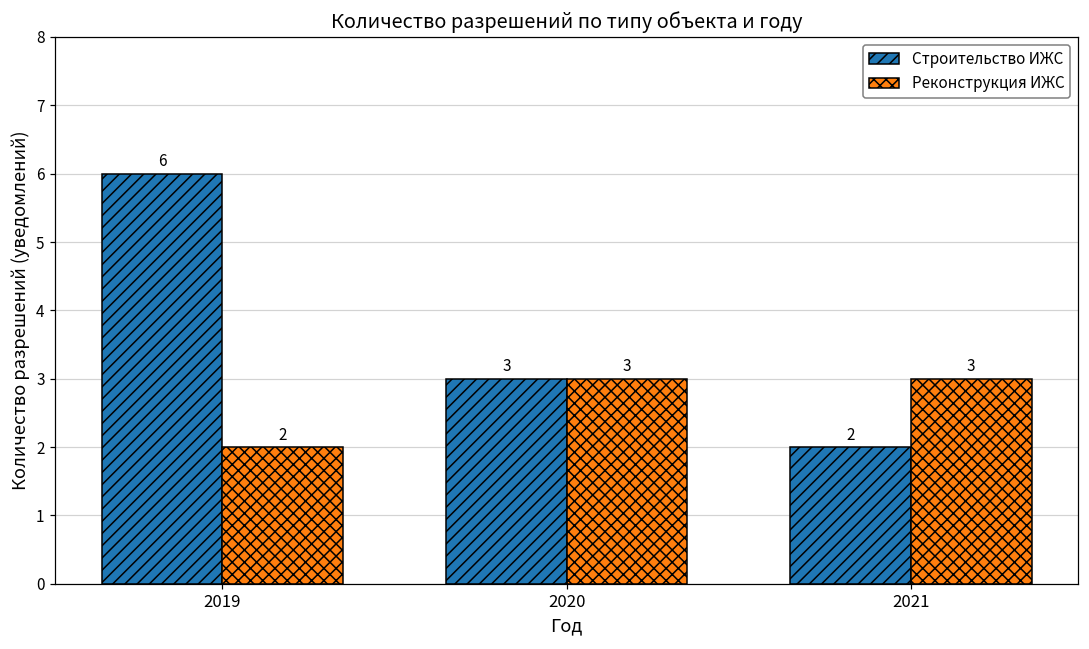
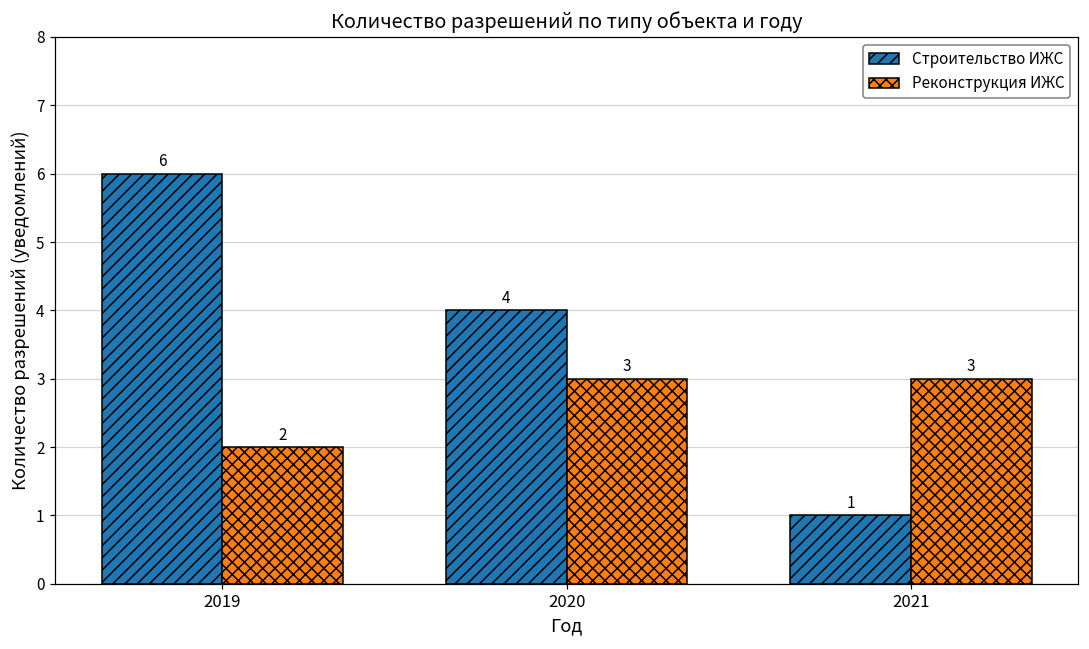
  {
    "Строительство ИЖС": {
      "2019": 6,
-     "2020": 3,
-     "2021": 2
+     "2020": 4,
+     "2021": 1
    },
    "Реконструкция ИЖС": {
      "2019": 2,
      "2020": 3,
      "2021": 3
    }
  }
